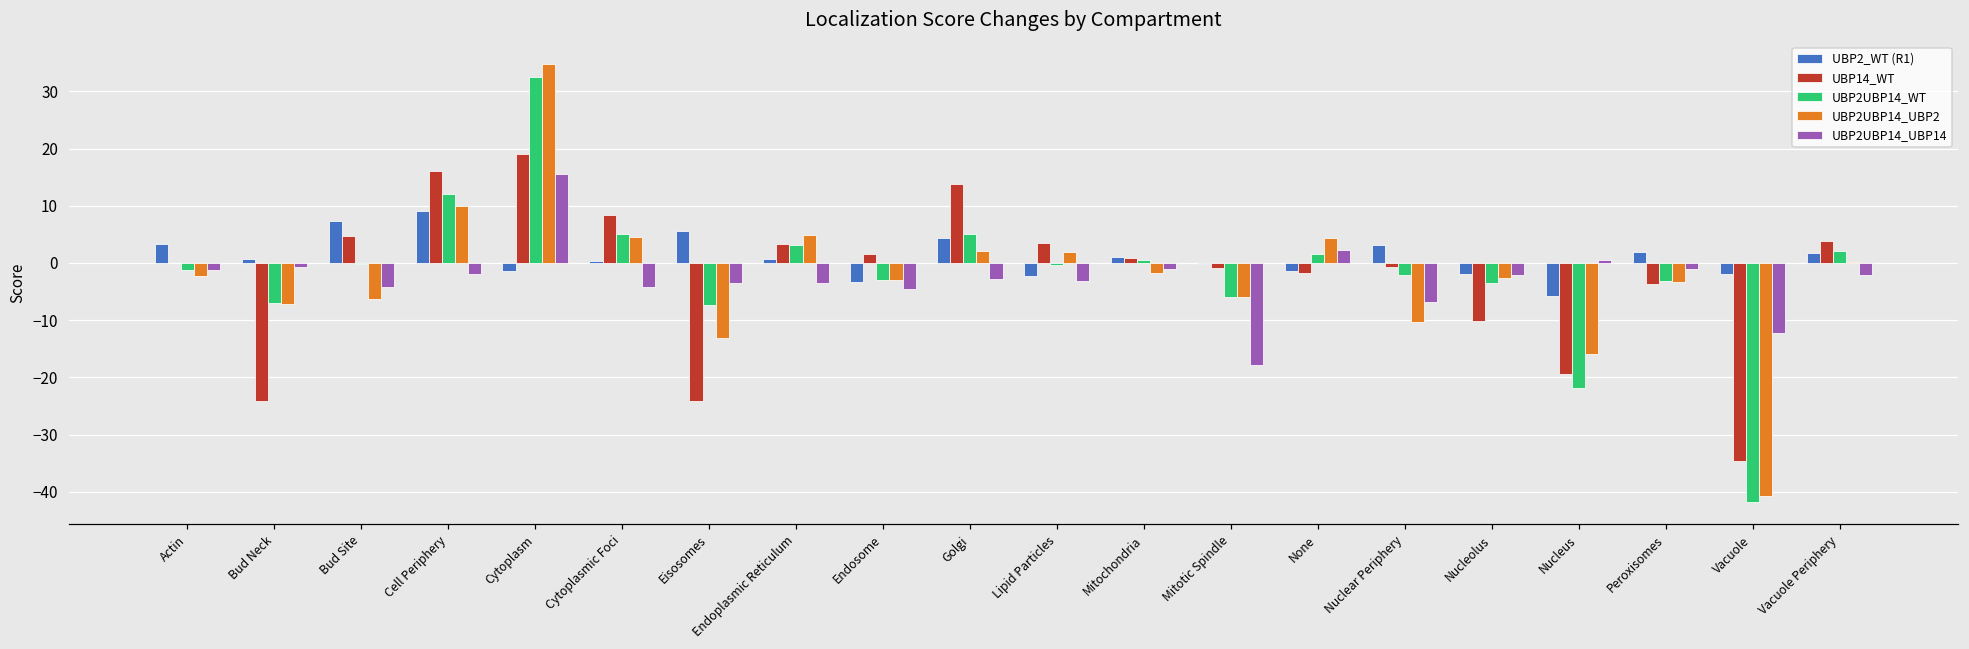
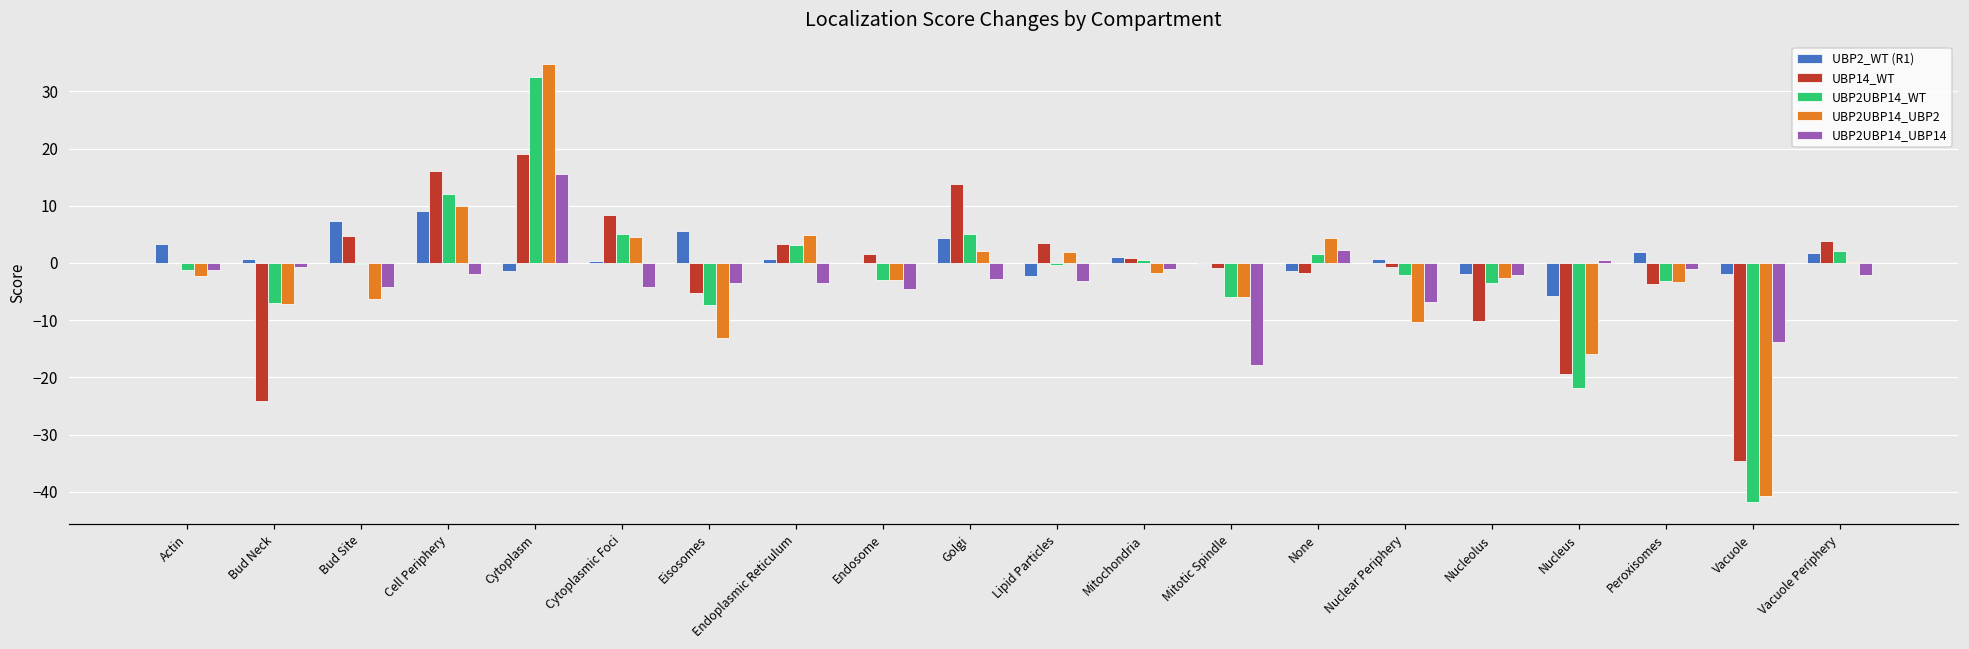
  {
    "UBP2_WT (R1)": {
      "Actin": 3,
      "Bud Neck": 1,
      "Bud Site": 7,
      "Cell Periphery": 9,
      "Cytoplasm": -1,
      "Eisosomes": 6,
      "Endoplasmic Reticulum": 1,
-     "Endosome": -3,
+     "Endosome": 0,
      "Golgi": 4,
      "Lipid Particles": -2,
      "Mitochondria": 1,
      "None": -1,
-     "Nuclear Periphery": 3,
+     "Nuclear Periphery": 1,
      "Nucleolus": -2,
      "Nucleus": -6,
      "Peroxisomes": 2,
      "Vacuole": -2,
      "Vacuole Periphery": 2
    },
    "UBP14_WT": {
      "Bud Neck": -24,
      "Bud Site": 5,
      "Cell Periphery": 16,
      "Cytoplasm": 19,
      "Cytoplasmic Foci": 8,
-     "Eisosomes": -24,
+     "Eisosomes": -5,
      "Endoplasmic Reticulum": 3,
      "Endosome": 2,
      "Golgi": 14,
      "Lipid Particles": 4,
      "Mitochondria": 1,
      "Mitotic Spindle": -1,
      "None": -2,
      "Nuclear Periphery": -1,
      "Nucleolus": -10,
      "Nucleus": -19,
      "Peroxisomes": -4,
      "Vacuole": -35,
      "Vacuole Periphery": 4
    },
    "UBP2UBP14_WT": {
      "Actin": -1,
      "Bud Neck": -7,
      "Cell Periphery": 12,
      "Cytoplasm": 33,
      "Cytoplasmic Foci": 5,
      "Eisosomes": -7,
      "Endoplasmic Reticulum": 3,
      "Endosome": -3,
      "Golgi": 5,
      "Mitochondria": 1,
      "Mitotic Spindle": -6,
      "None": 2,
      "Nuclear Periphery": -2,
      "Nucleolus": -4,
      "Nucleus": -22,
      "Peroxisomes": -3,
      "Vacuole": -42,
      "Vacuole Periphery": 2
    },
    "UBP2UBP14_UBP2": {
      "Actin": -2,
      "Bud Neck": -7,
      "Bud Site": -6,
      "Cell Periphery": 10,
      "Cytoplasm": 35,
      "Cytoplasmic Foci": 5,
      "Eisosomes": -13,
      "Endoplasmic Reticulum": 5,
      "Endosome": -3,
      "Golgi": 2,
      "Lipid Particles": 2,
      "Mitochondria": -2,
      "Mitotic Spindle": -6,
      "None": 4,
      "Nuclear Periphery": -10,
      "Nucleolus": -3,
      "Nucleus": -16,
      "Peroxisomes": -3,
      "Vacuole": -41
    },
    "UBP2UBP14_UBP14": {
      "Actin": -1,
      "Bud Neck": -1,
      "Bud Site": -4,
      "Cell Periphery": -2,
      "Cytoplasm": 16,
      "Cytoplasmic Foci": -4,
      "Eisosomes": -4,
      "Endoplasmic Reticulum": -4,
      "Endosome": -4,
      "Golgi": -3,
      "Lipid Particles": -3,
      "Mitochondria": -1,
      "Mitotic Spindle": -18,
      "None": 2,
      "Nuclear Periphery": -7,
      "Nucleolus": -2,
      "Peroxisomes": -1,
-     "Vacuole": -12,
+     "Vacuole": -14,
      "Vacuole Periphery": -2
    }
  }
